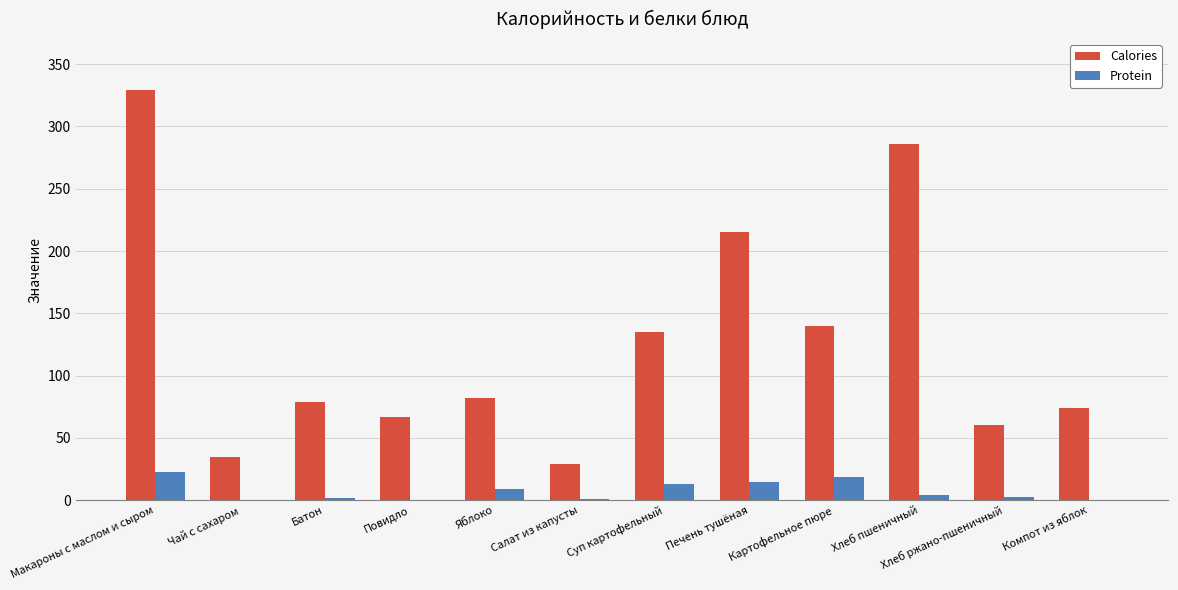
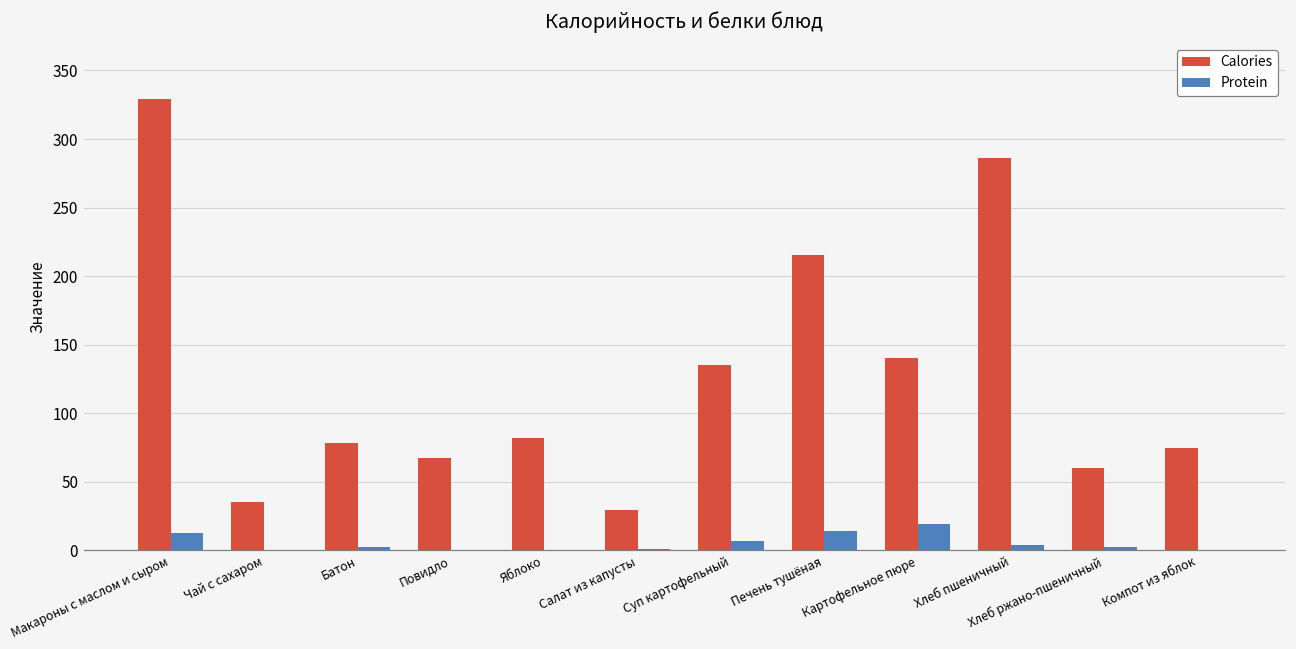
  {
    "Calories": {
      "Макароны с маслом и сыром": 329,
      "Чай с сахаром": 35,
      "Батон": 79,
      "Повидло": 67,
      "Яблоко": 82,
      "Салат из капусты": 30,
      "Суп картофельный": 135,
      "Печень тушёная": 216,
      "Картофельное пюре": 140,
      "Хлеб пшеничный": 286,
      "Хлеб ржано-пшеничный": 60,
      "Компот из яблок": 74
    },
    "Protein": {
-     "Макароны с маслом и сыром": 23,
+     "Макароны с маслом и сыром": 12,
      "Батон": 2,
      "Повидло": 0,
-     "Яблоко": 9,
-     "Суп картофельный": 13,
+     "Яблоко": 0,
+     "Суп картофельный": 7,
      "Печень тушёная": 14,
      "Картофельное пюре": 19,
      "Хлеб пшеничный": 4,
      "Хлеб ржано-пшеничный": 2
    }
  }
